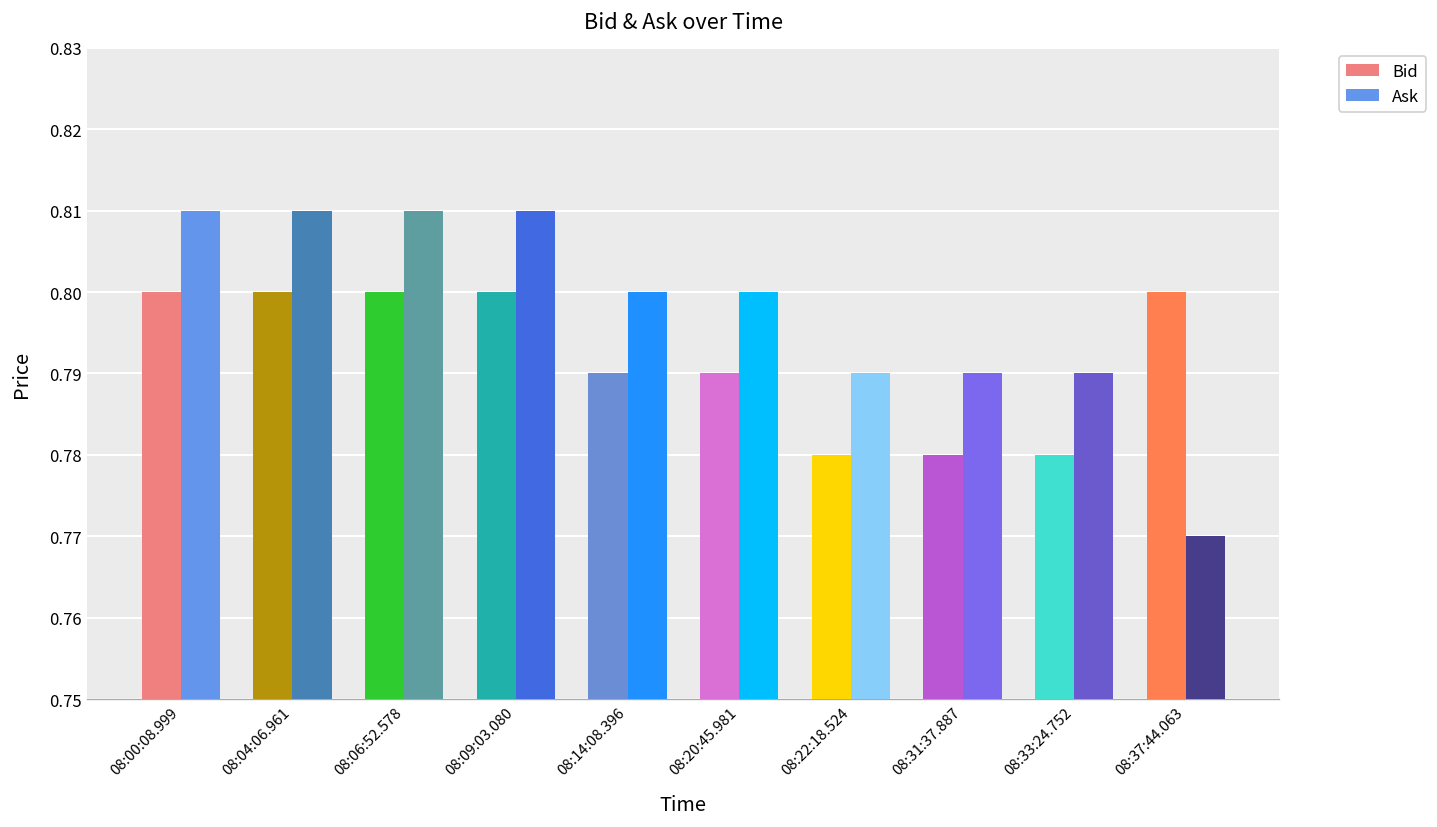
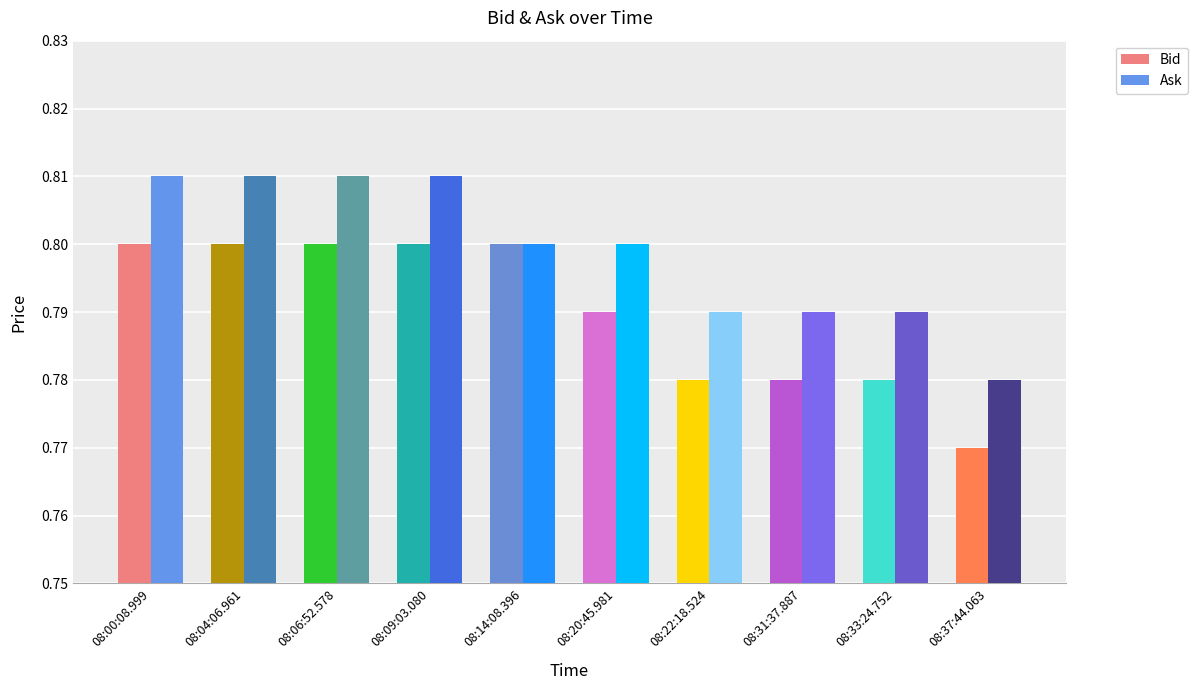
  {
    "Bid": {
      "08:00:08.999": 0.80,
      "08:04:06.961": 0.80,
      "08:06:52.578": 0.80,
      "08:09:03.080": 0.80,
-     "08:14:08.396": 0.79,
+     "08:14:08.396": 0.80,
      "08:20:45.981": 0.79,
      "08:22:18.524": 0.78,
      "08:31:37.887": 0.78,
      "08:33:24.752": 0.78,
-     "08:37:44.063": 0.80
+     "08:37:44.063": 0.77
    },
    "Ask": {
      "08:00:08.999": 0.81,
      "08:04:06.961": 0.81,
      "08:06:52.578": 0.81,
      "08:09:03.080": 0.81,
      "08:14:08.396": 0.80,
      "08:20:45.981": 0.80,
      "08:22:18.524": 0.79,
      "08:31:37.887": 0.79,
      "08:33:24.752": 0.79,
-     "08:37:44.063": 0.77
+     "08:37:44.063": 0.78
    }
  }
